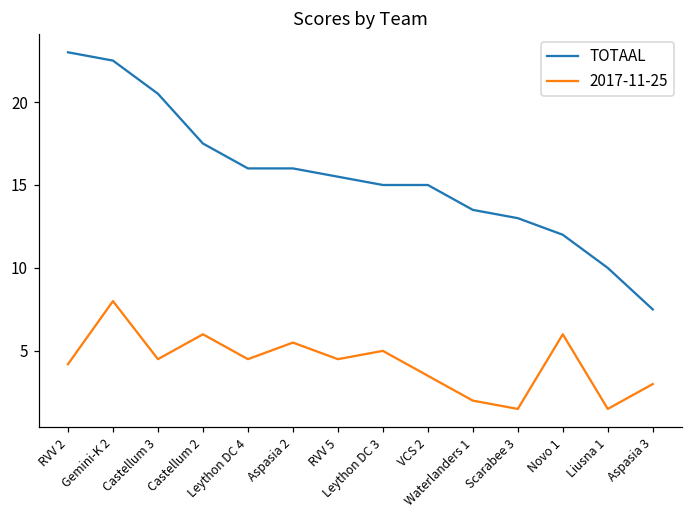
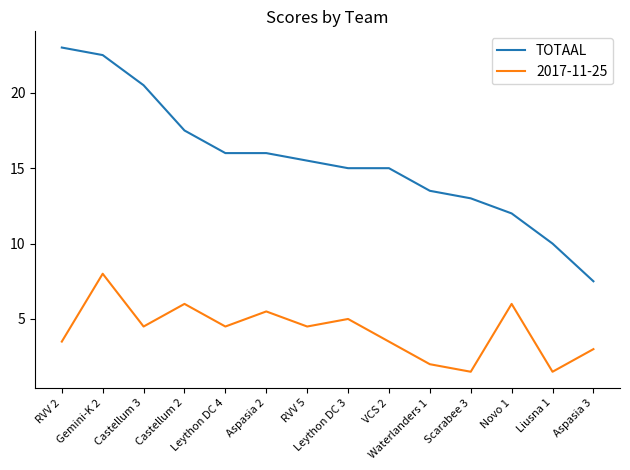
  {
    "TOTAAL": {
      "RVV 2": 23.0,
      "Gemini-K 2": 22.5,
      "Castellum 3": 20.5,
      "Castellum 2": 17.5,
      "Leython DC 4": 16.0,
      "Aspasia 2": 16.0,
      "RVV 5": 15.5,
      "Leython DC 3": 15.0,
      "VCS 2": 15.0,
      "Waterlanders 1": 13.5,
      "Scarabee 3": 13.0,
      "Novo 1": 12.0,
      "Liusna 1": 10.0,
      "Aspasia 3": 7.5
    },
    "2017-11-25": {
-     "RVV 2": 4.2,
+     "RVV 2": 3.5,
      "Gemini-K 2": 8.0,
      "Castellum 3": 4.5,
      "Castellum 2": 6.0,
      "Leython DC 4": 4.5,
      "Aspasia 2": 5.5,
      "RVV 5": 4.5,
      "Leython DC 3": 5.0,
      "VCS 2": 3.5,
      "Waterlanders 1": 2.0,
      "Scarabee 3": 1.5,
      "Novo 1": 6.0,
      "Liusna 1": 1.5,
      "Aspasia 3": 3.0
    }
  }
